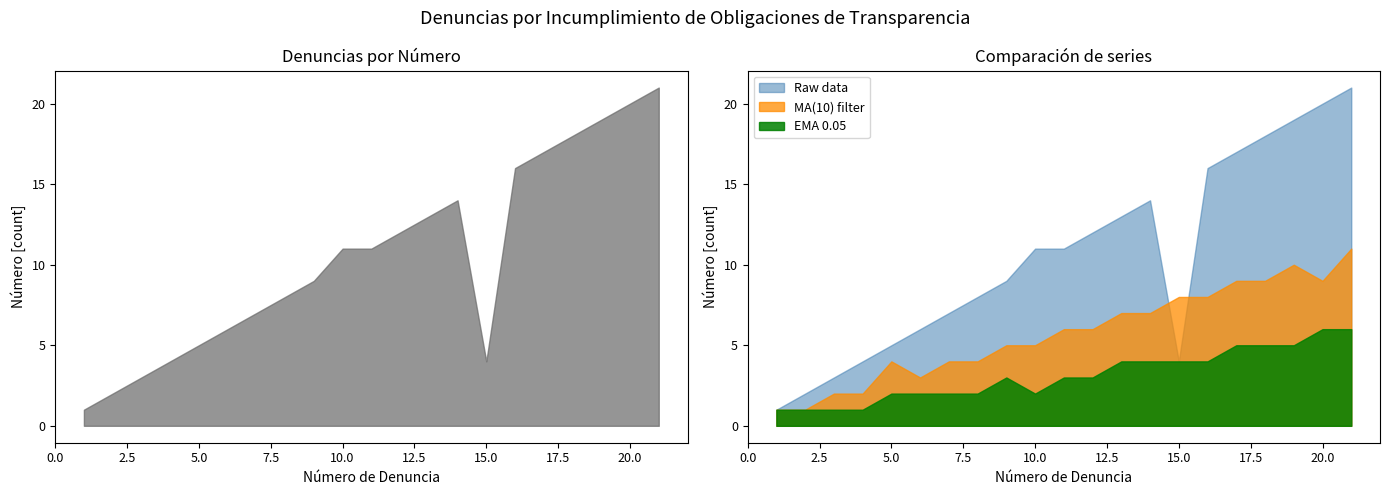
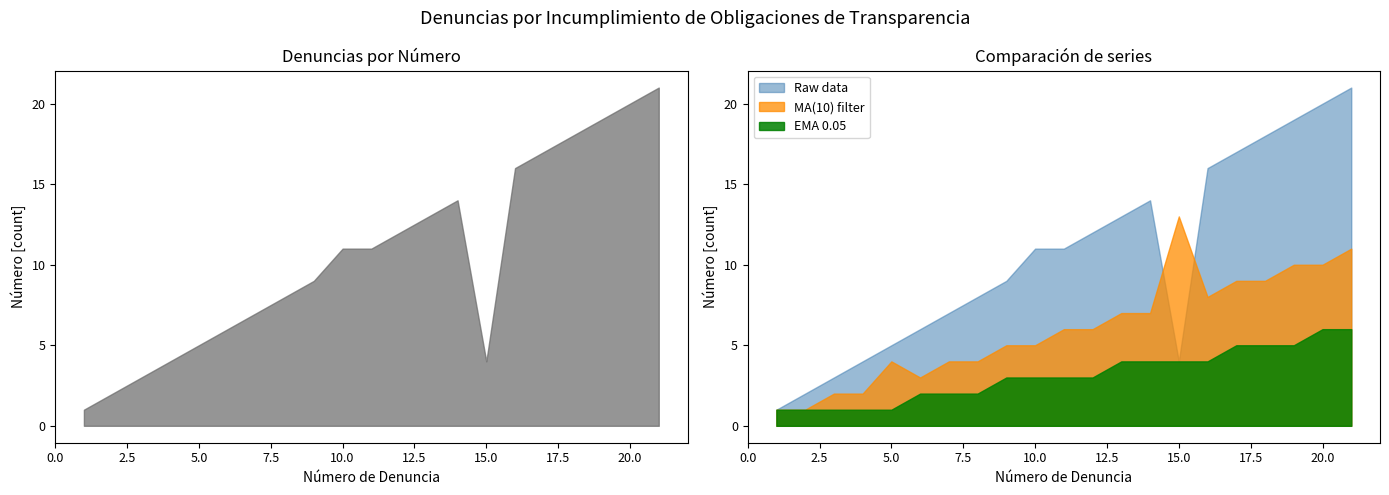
  {
    "Denuncias por Número": {
      "5.0": 5.0,
      "10.0": 11.0,
      "15.0": 4.0,
      "20.0": 20.0
    },
    "Comparación de series": {
      "Raw data": {
        "5.0": 5,
        "10.0": 11,
        "20.0": 20
      },
      "MA(10) filter": {
        "5.0": 4,
        "10.0": 5,
-       "15.0": 8,
-       "20.0": 9
+       "15.0": 13,
+       "20.0": 10
      },
      "EMA 0.05": {
-       "5.0": 2,
-       "10.0": 2,
+       "5.0": 1,
+       "10.0": 3,
        "20.0": 6
      }
    }
  }
